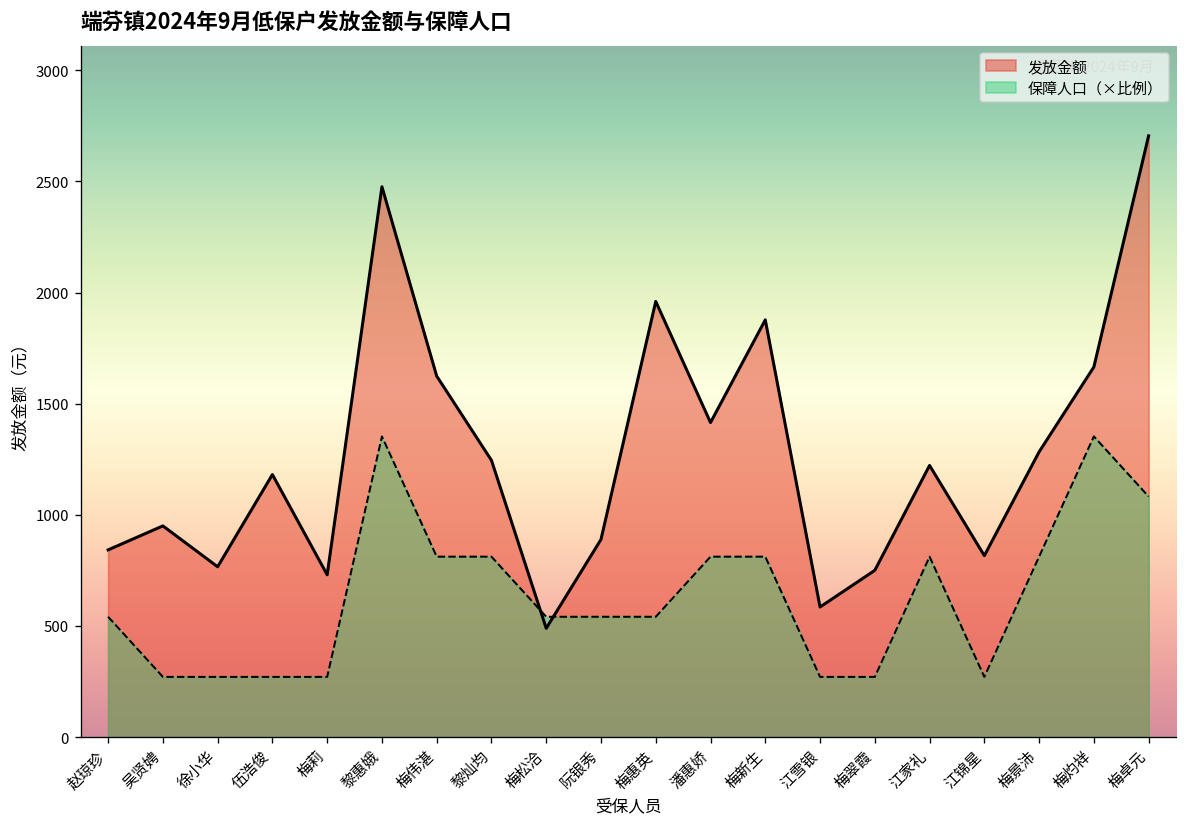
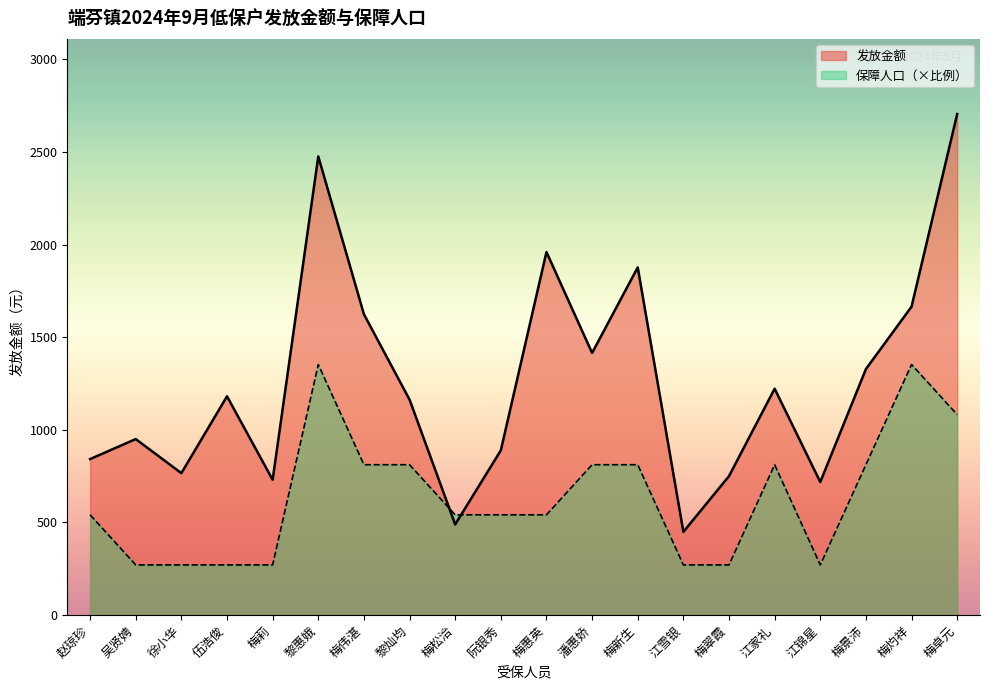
  {
    "发放金额": {
      "赵琼珍": 840,
      "吴贤娉": 950,
      "徐小华": 770,
      "伍浩俊": 1180,
      "梅莉": 730,
      "黎惠娥": 2480,
      "梅伟湛": 1620,
-     "黎灿均": 1250,
+     "黎灿均": 1160,
      "梅松洽": 490,
      "阮银秀": 890,
      "梅惠英": 1960,
      "潘惠娇": 1420,
      "梅新生": 1880,
-     "江雪银": 590,
+     "江雪银": 450,
      "梅翠霞": 750,
      "江家礼": 1220,
-     "江锦星": 820,
-     "梅景沛": 1280,
+     "江锦星": 720,
+     "梅景沛": 1330,
      "梅灼祥": 1670,
      "梅卓元": 2710
    },
    "保障人口（×比例）": {
      "赵琼珍": 540,
      "吴贤娉": 270,
      "徐小华": 270,
      "伍浩俊": 270,
      "梅莉": 270,
      "黎惠娥": 1350,
      "梅伟湛": 810,
      "黎灿均": 810,
      "梅松洽": 540,
      "阮银秀": 540,
      "梅惠英": 540,
      "潘惠娇": 810,
      "梅新生": 810,
      "江雪银": 270,
      "梅翠霞": 270,
      "江家礼": 810,
      "江锦星": 270,
      "梅景沛": 810,
      "梅灼祥": 1350,
      "梅卓元": 1080
    }
  }
